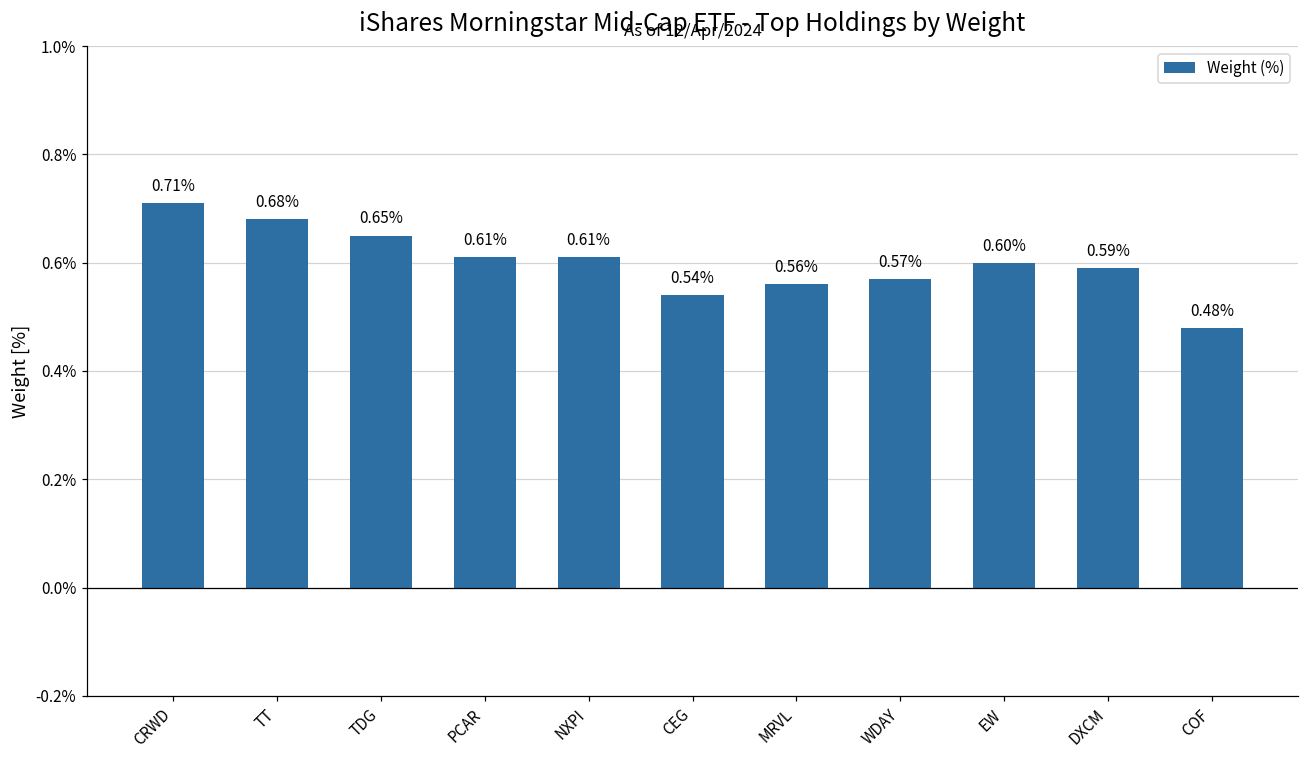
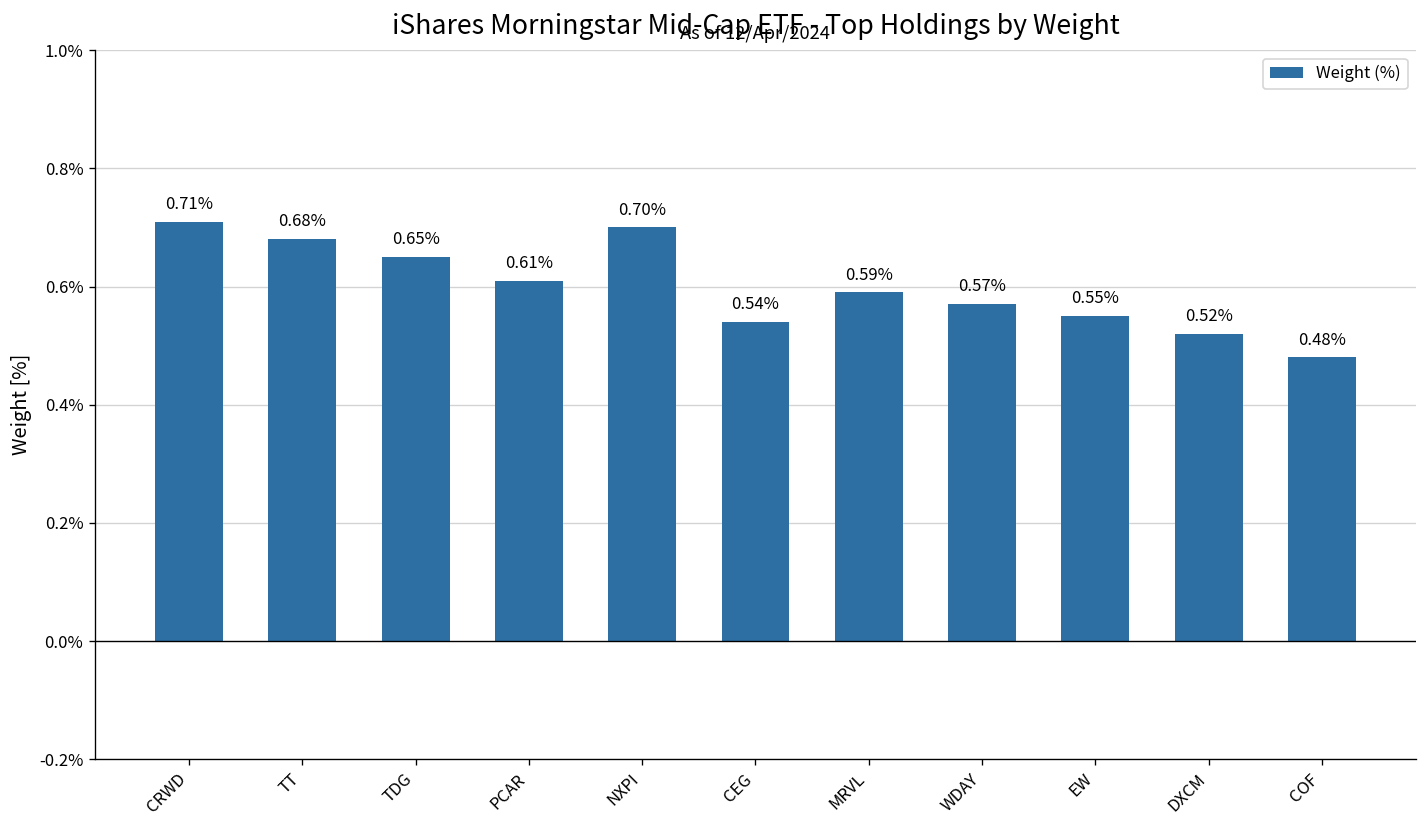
  {
    "CRWD": "0.71%",
    "TT": "0.68%",
    "TDG": "0.65%",
    "PCAR": "0.61%",
-   "NXPI": "0.61%",
+   "NXPI": "0.70%",
    "CEG": "0.54%",
-   "MRVL": "0.56%",
+   "MRVL": "0.59%",
    "WDAY": "0.57%",
-   "EW": "0.60%",
-   "DXCM": "0.59%",
+   "EW": "0.55%",
+   "DXCM": "0.52%",
    "COF": "0.48%"
  }
